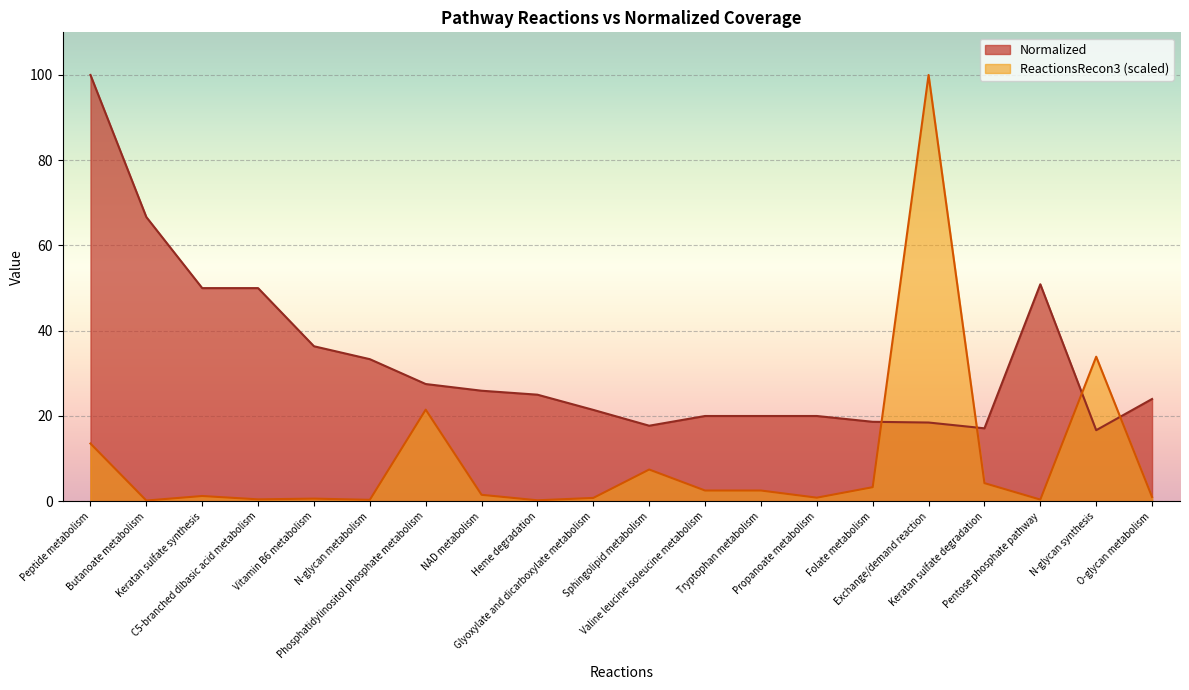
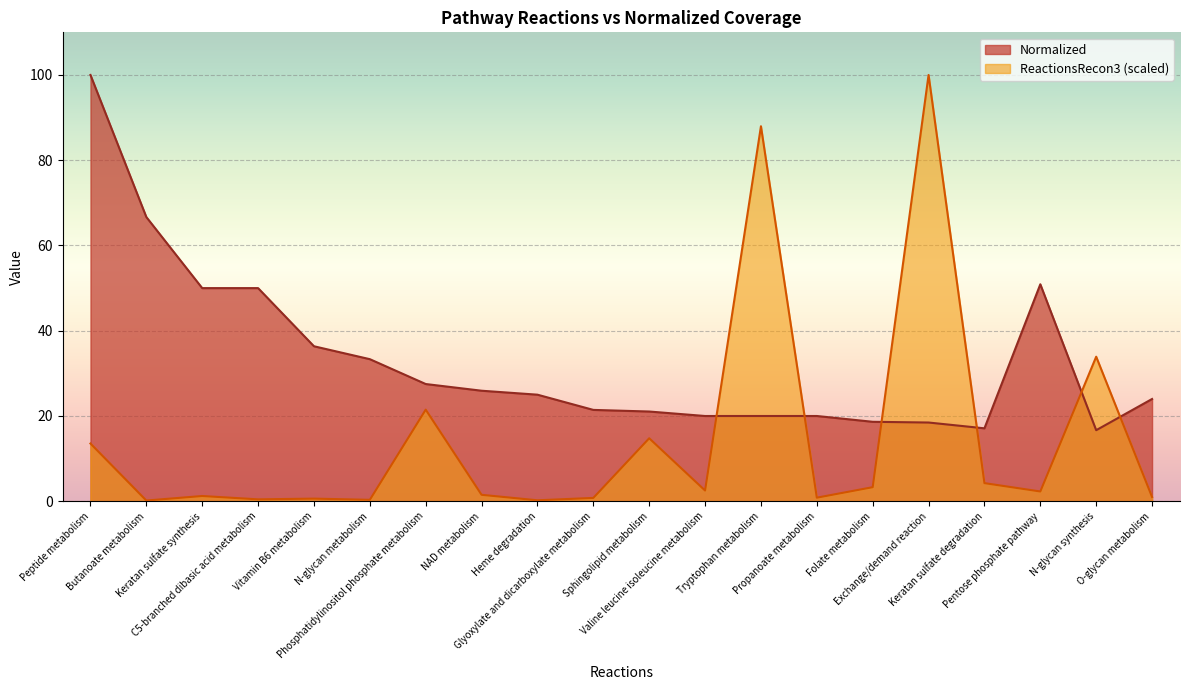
  {
    "Normalized": {
      "Peptide metabolism": 100,
      "Butanoate metabolism": 67,
      "Keratan sulfate synthesis": 50,
      "C5-branched dibasic acid metabolism": 50,
      "Vitamin B6 metabolism": 36,
      "N-glycan metabolism": 33,
      "Phosphatidylinositol phosphate metabolism": 28,
      "NAD metabolism": 26,
      "Heme degradation": 25,
      "Glyoxylate and dicarboxylate metabolism": 21,
-     "Sphingolipid metabolism": 18,
+     "Sphingolipid metabolism": 21,
      "Valine leucine isoleucine metabolism": 20,
      "Tryptophan metabolism": 20,
      "Propanoate metabolism": 20,
      "Folate metabolism": 19,
      "Exchange/demand reaction": 18,
      "Keratan sulfate degradation": 17,
      "Pentose phosphate pathway": 51,
      "N-glycan synthesis": 17,
      "O-glycan metabolism": 24
    },
    "ReactionsRecon3 (scaled)": {
      "Peptide metabolism": 14,
      "Butanoate metabolism": 0,
      "Keratan sulfate synthesis": 1,
      "C5-branched dibasic acid metabolism": 0,
      "Vitamin B6 metabolism": 1,
      "N-glycan metabolism": 0,
      "Phosphatidylinositol phosphate metabolism": 21,
      "NAD metabolism": 2,
      "Heme degradation": 0,
      "Glyoxylate and dicarboxylate metabolism": 1,
-     "Sphingolipid metabolism": 7,
+     "Sphingolipid metabolism": 15,
      "Valine leucine isoleucine metabolism": 3,
-     "Tryptophan metabolism": 3,
+     "Tryptophan metabolism": 88,
      "Propanoate metabolism": 1,
      "Folate metabolism": 3,
      "Exchange/demand reaction": 100,
      "Keratan sulfate degradation": 4,
-     "Pentose phosphate pathway": 0,
+     "Pentose phosphate pathway": 2,
      "N-glycan synthesis": 34,
      "O-glycan metabolism": 1
    }
  }
